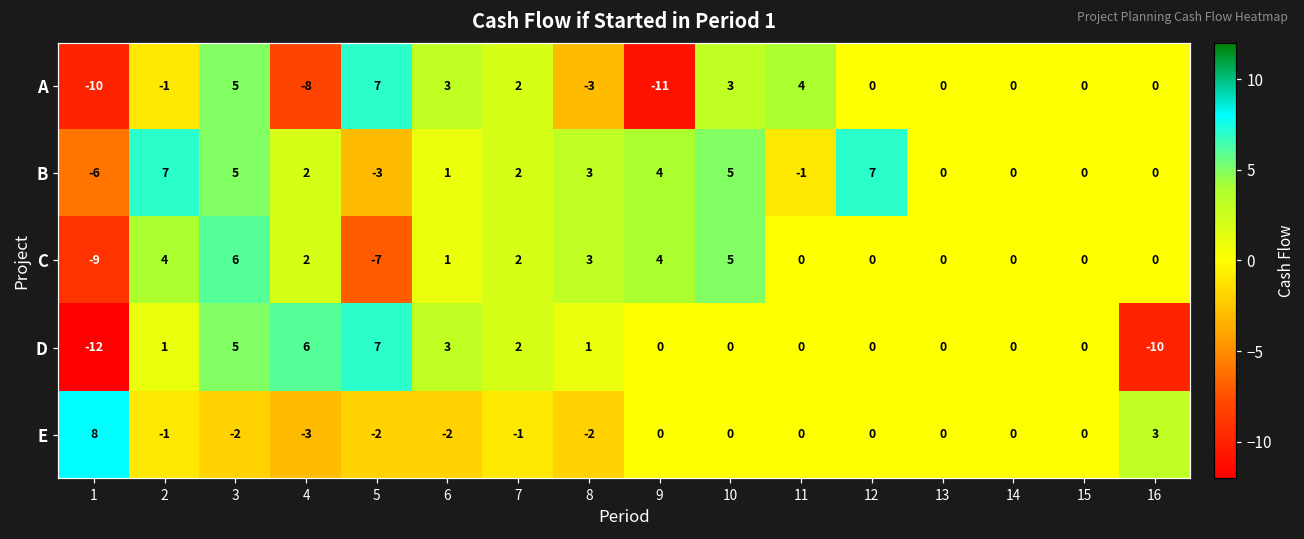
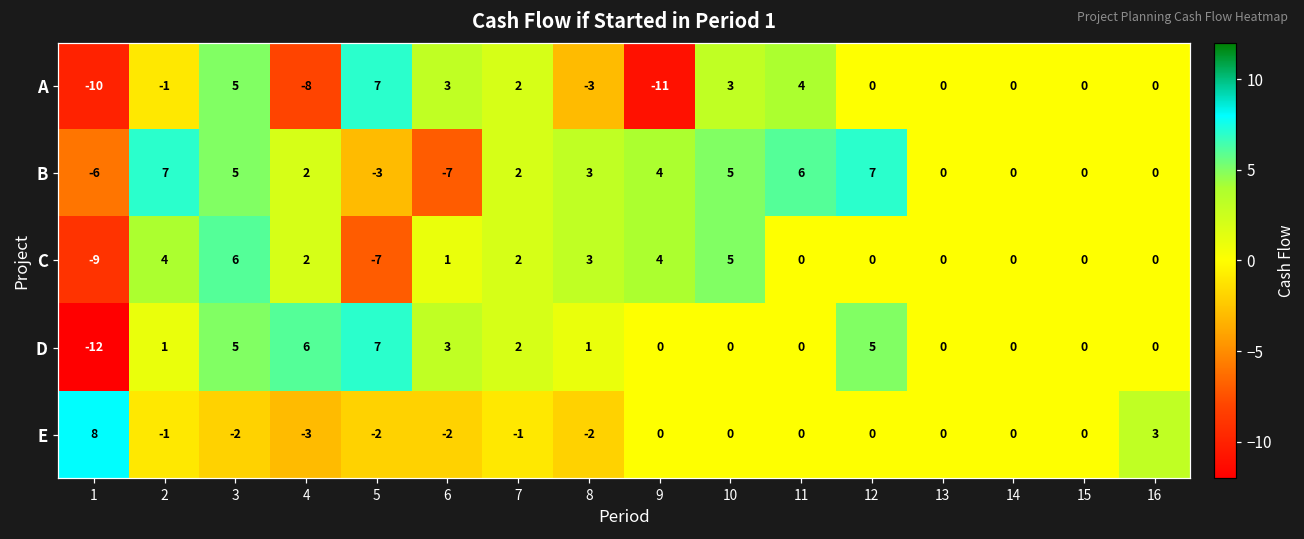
  {
    "A": {
      "1": -10,
      "2": -1,
      "3": 5,
      "4": -8,
      "5": 7,
      "6": 3,
      "7": 2,
      "8": -3,
      "9": -11,
      "10": 3,
      "11": 4,
      "12": 0,
      "13": 0,
      "14": 0,
      "15": 0,
      "16": 0
    },
    "B": {
      "1": -6,
      "2": 7,
      "3": 5,
      "4": 2,
      "5": -3,
-     "6": 1,
+     "6": -7,
      "7": 2,
      "8": 3,
      "9": 4,
      "10": 5,
-     "11": -1,
+     "11": 6,
      "12": 7,
      "13": 0,
      "14": 0,
      "15": 0,
      "16": 0
    },
    "C": {
      "1": -9,
      "2": 4,
      "3": 6,
      "4": 2,
      "5": -7,
      "6": 1,
      "7": 2,
      "8": 3,
      "9": 4,
      "10": 5,
      "11": 0,
      "12": 0,
      "13": 0,
      "14": 0,
      "15": 0,
      "16": 0
    },
    "D": {
      "1": -12,
      "2": 1,
      "3": 5,
      "4": 6,
      "5": 7,
      "6": 3,
      "7": 2,
      "8": 1,
      "9": 0,
      "10": 0,
      "11": 0,
-     "12": 0,
+     "12": 5,
      "13": 0,
      "14": 0,
      "15": 0,
-     "16": -10
+     "16": 0
    },
    "E": {
      "1": 8,
      "2": -1,
      "3": -2,
      "4": -3,
      "5": -2,
      "6": -2,
      "7": -1,
      "8": -2,
      "9": 0,
      "10": 0,
      "11": 0,
      "12": 0,
      "13": 0,
      "14": 0,
      "15": 0,
      "16": 3
    }
  }
